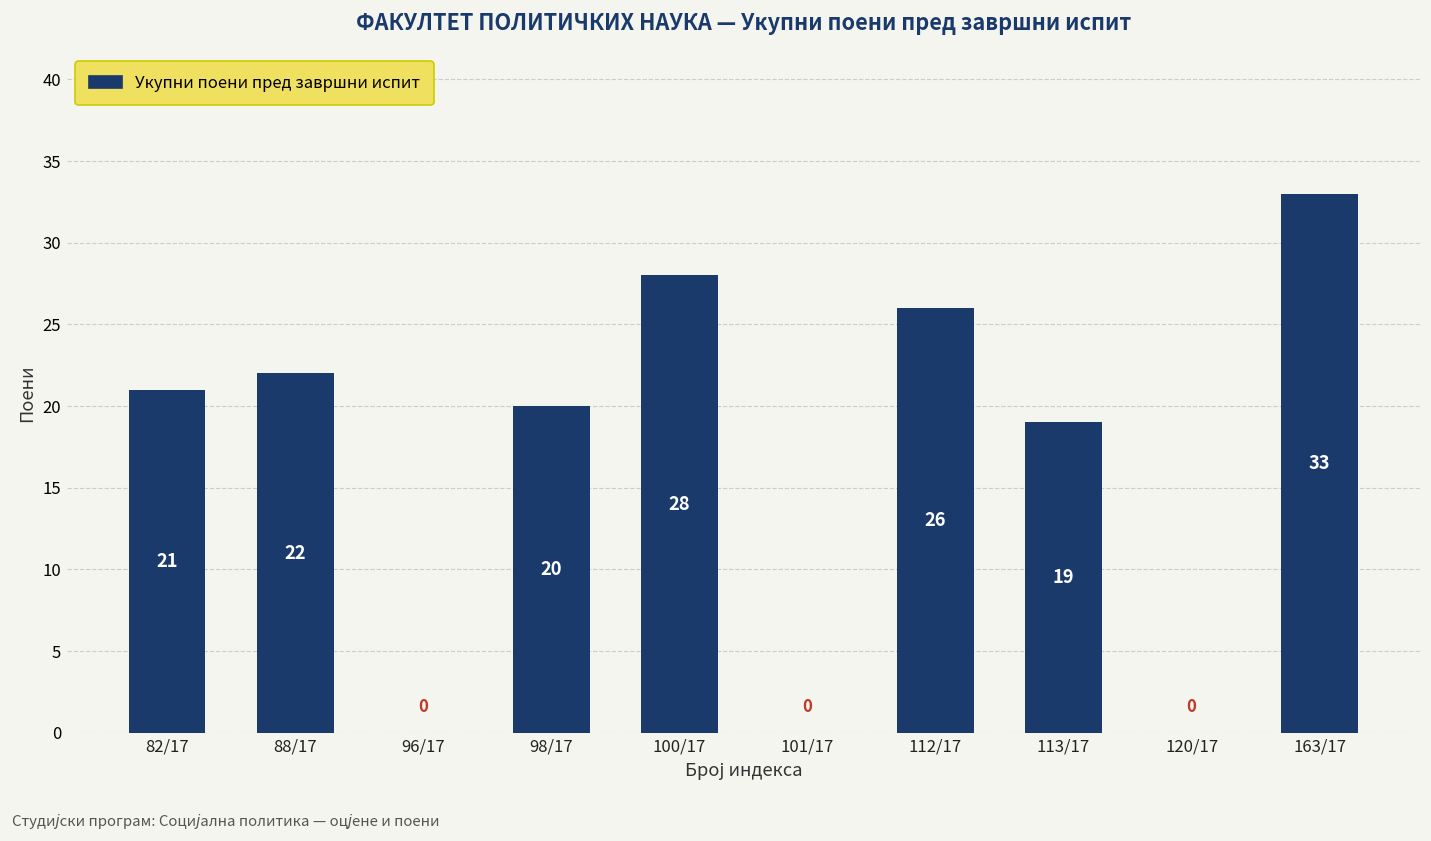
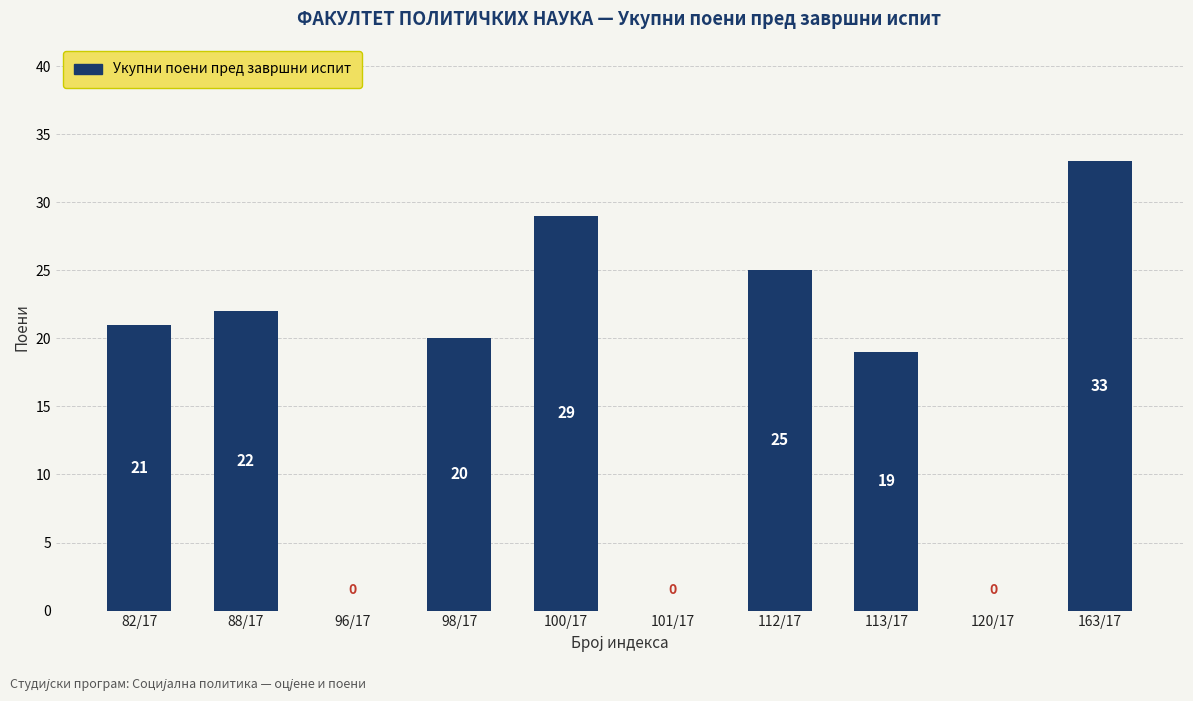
  {
    "82/17": 21,
    "88/17": 22,
    "96/17": 0,
    "98/17": 20,
-   "100/17": 28,
+   "100/17": 29,
    "101/17": 0,
-   "112/17": 26,
+   "112/17": 25,
    "113/17": 19,
    "120/17": 0,
    "163/17": 33
  }
